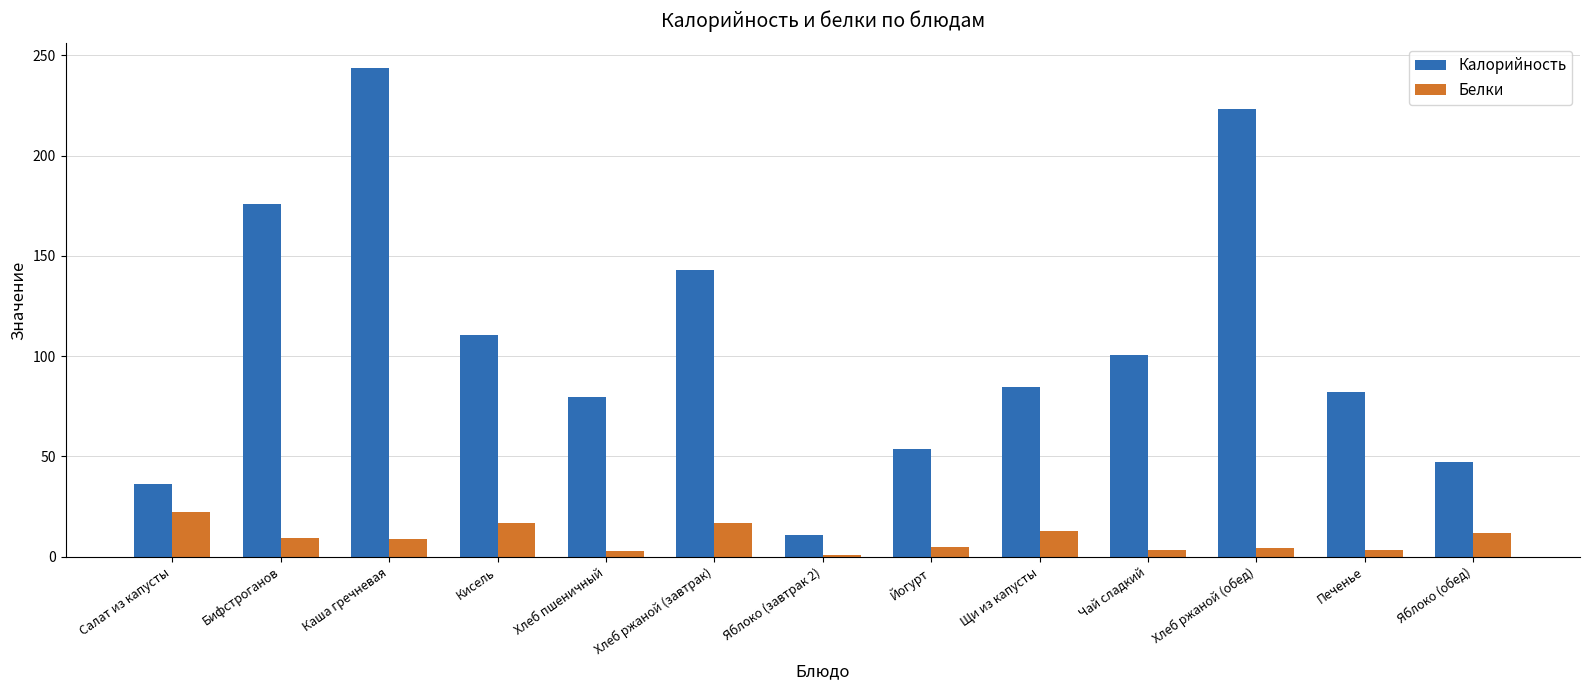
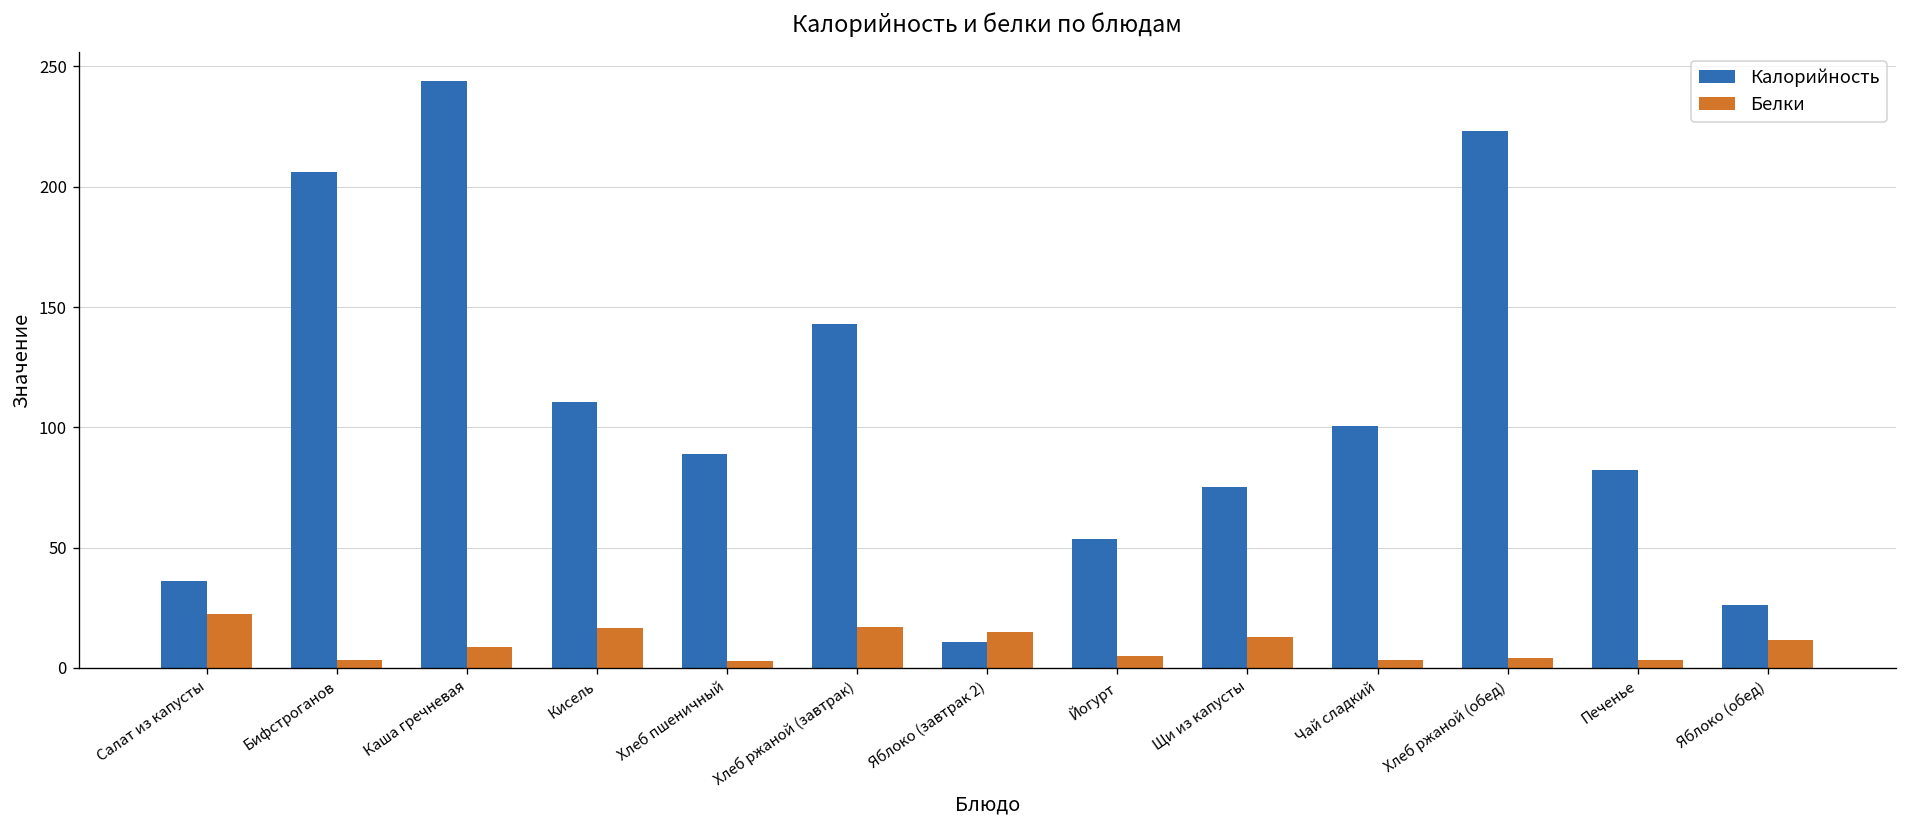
  {
    "Калорийность": {
      "Салат из капусты": 36,
-     "Бифстроганов": 176,
+     "Бифстроганов": 206,
      "Каша гречневая": 244,
      "Кисель": 110,
-     "Хлеб пшеничный": 80,
+     "Хлеб пшеничный": 89,
      "Хлеб ржаной (завтрак)": 143,
      "Яблоко (завтрак 2)": 11,
      "Йогурт": 54,
-     "Щи из капусты": 85,
+     "Щи из капусты": 75,
      "Чай сладкий": 101,
      "Хлеб ржаной (обед)": 223,
      "Печенье": 82,
-     "Яблоко (обед)": 47
+     "Яблоко (обед)": 26
    },
    "Белки": {
      "Салат из капусты": 23,
-     "Бифстроганов": 9,
+     "Бифстроганов": 4,
      "Каша гречневая": 9,
      "Кисель": 17,
      "Хлеб пшеничный": 3,
      "Хлеб ржаной (завтрак)": 17,
-     "Яблоко (завтрак 2)": 1,
+     "Яблоко (завтрак 2)": 15,
      "Йогурт": 5,
      "Щи из капусты": 13,
      "Чай сладкий": 3,
      "Хлеб ржаной (обед)": 4,
      "Печенье": 3,
      "Яблоко (обед)": 12
    }
  }
